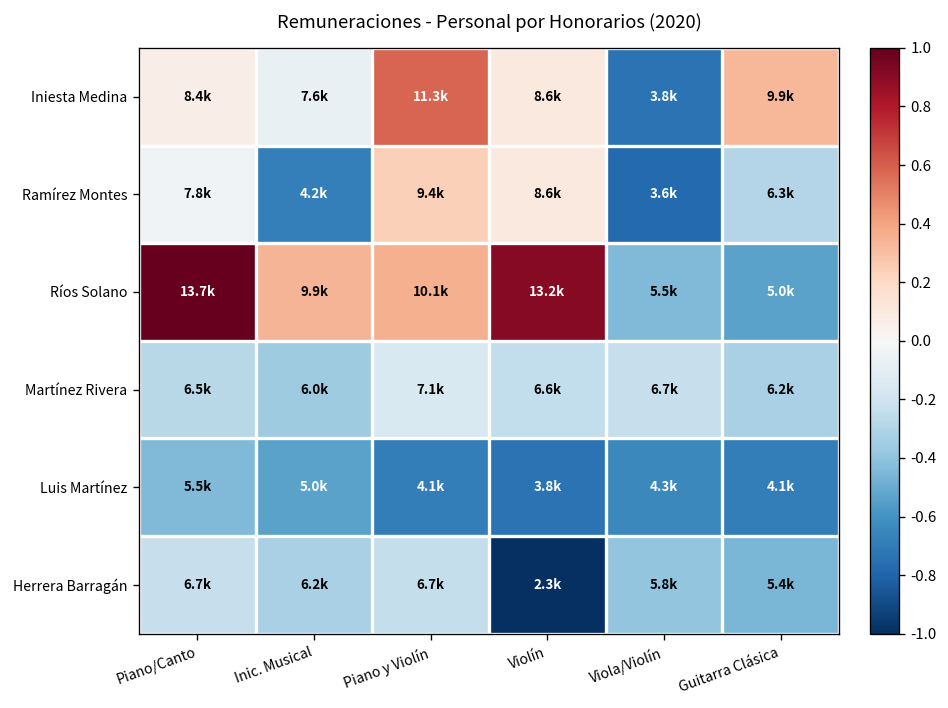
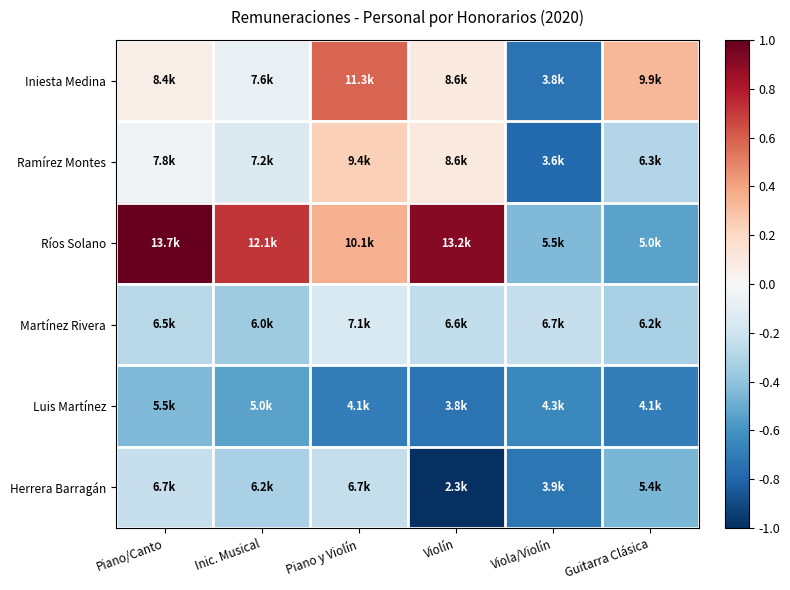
  {
    "Iniesta Medina": {
      "Piano/Canto": "8.4k",
      "Inic. Musical": "7.6k",
      "Piano y Violín": "11.3k",
      "Violín": "8.6k",
      "Viola/Violín": "3.8k",
      "Guitarra Clásica": "9.9k"
    },
    "Ramírez Montes": {
      "Piano/Canto": "7.8k",
-     "Inic. Musical": "4.2k",
+     "Inic. Musical": "7.2k",
      "Piano y Violín": "9.4k",
      "Violín": "8.6k",
      "Viola/Violín": "3.6k",
      "Guitarra Clásica": "6.3k"
    },
    "Ríos Solano": {
      "Piano/Canto": "13.7k",
-     "Inic. Musical": "9.9k",
+     "Inic. Musical": "12.1k",
      "Piano y Violín": "10.1k",
      "Violín": "13.2k",
      "Viola/Violín": "5.5k",
      "Guitarra Clásica": "5.0k"
    },
    "Martínez Rivera": {
      "Piano/Canto": "6.5k",
      "Inic. Musical": "6.0k",
      "Piano y Violín": "7.1k",
      "Violín": "6.6k",
      "Viola/Violín": "6.7k",
      "Guitarra Clásica": "6.2k"
    },
    "Luis Martínez": {
      "Piano/Canto": "5.5k",
      "Inic. Musical": "5.0k",
      "Piano y Violín": "4.1k",
      "Violín": "3.8k",
      "Viola/Violín": "4.3k",
      "Guitarra Clásica": "4.1k"
    },
    "Herrera Barragán": {
      "Piano/Canto": "6.7k",
      "Inic. Musical": "6.2k",
      "Piano y Violín": "6.7k",
      "Violín": "2.3k",
-     "Viola/Violín": "5.8k",
+     "Viola/Violín": "3.9k",
      "Guitarra Clásica": "5.4k"
    }
  }
